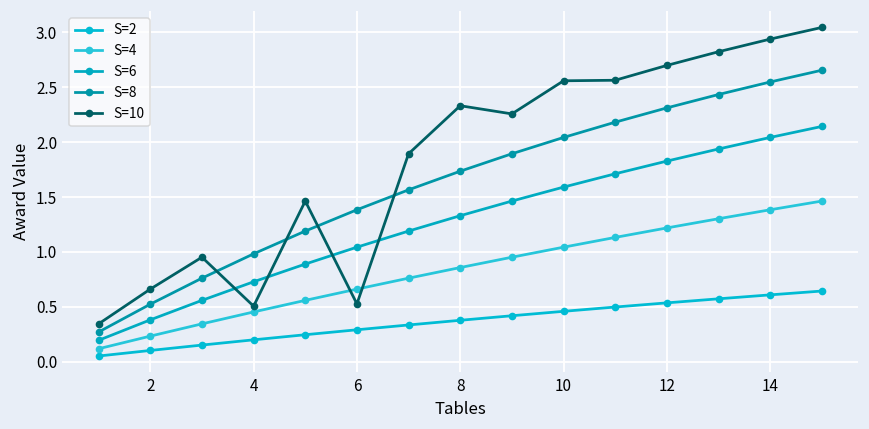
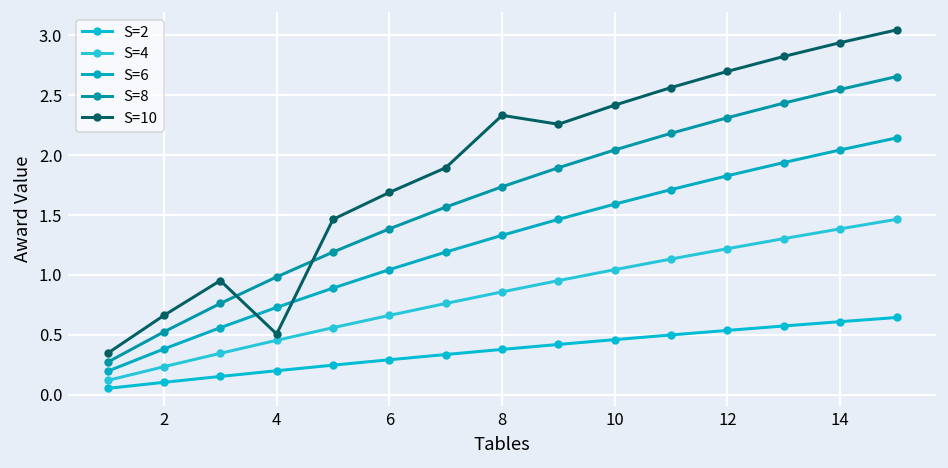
  {
    "S=10": {
      "2": 0.7,
      "4": 0.5,
-     "6": 0.5,
+     "6": 1.7,
      "8": 2.3,
-     "10": 2.6,
+     "10": 2.4,
      "12": 2.7,
      "14": 2.9
    }
  }
